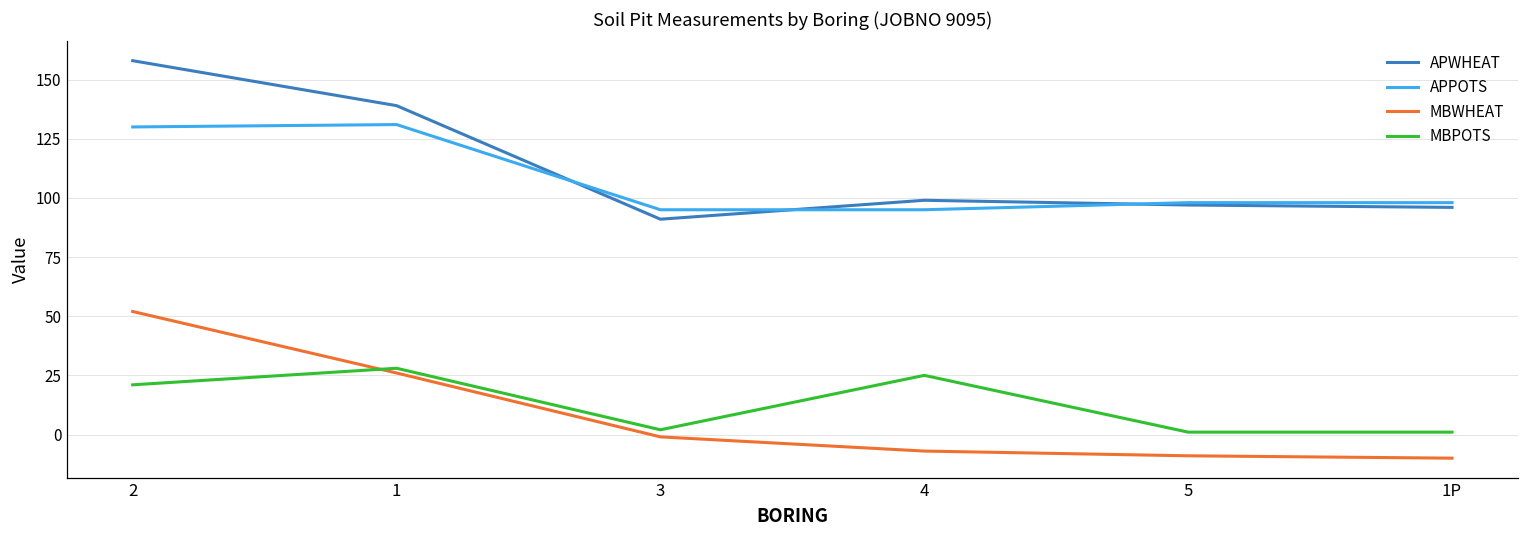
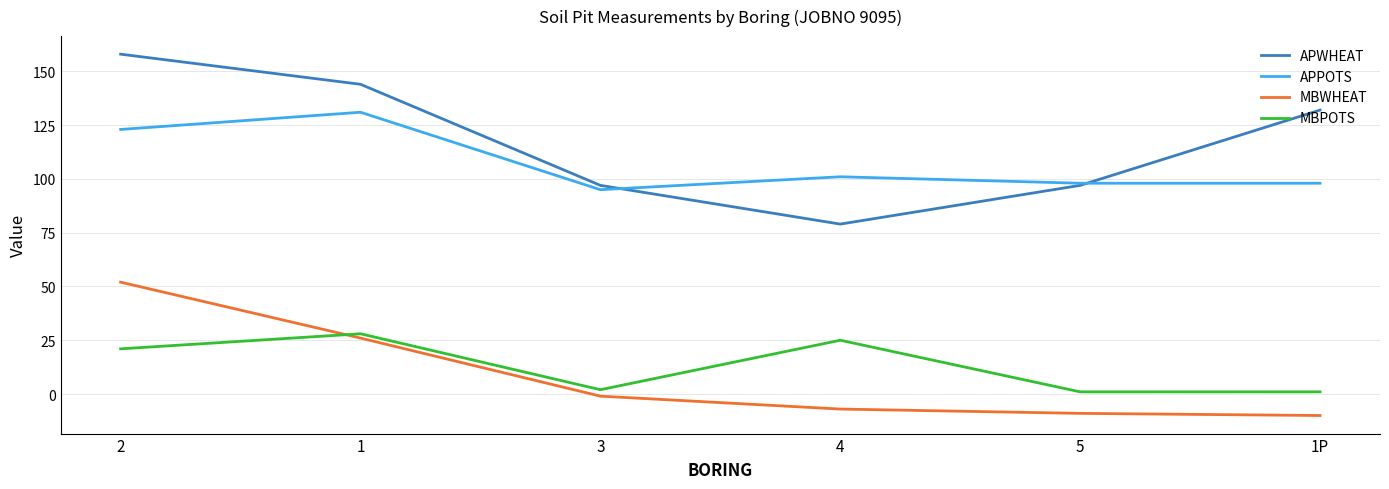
  {
    "APWHEAT": {
      "2": 158,
-     "1": 139,
-     "3": 91,
-     "4": 99,
-     "1P": 96
+     "1": 144,
+     "3": 97,
+     "4": 79,
+     "1P": 132
    },
    "APPOTS": {
-     "2": 130,
+     "2": 123,
      "1": 131,
      "3": 95,
-     "4": 95,
+     "4": 101,
      "1P": 98
    },
    "MBWHEAT": {
      "2": 52,
      "1": 26,
      "3": -1,
      "4": -7,
      "5": -9,
      "1P": -10
    },
    "MBPOTS": {
      "2": 21,
      "1": 28,
      "3": 2,
      "4": 25,
      "5": 1,
      "1P": 1
    }
  }
